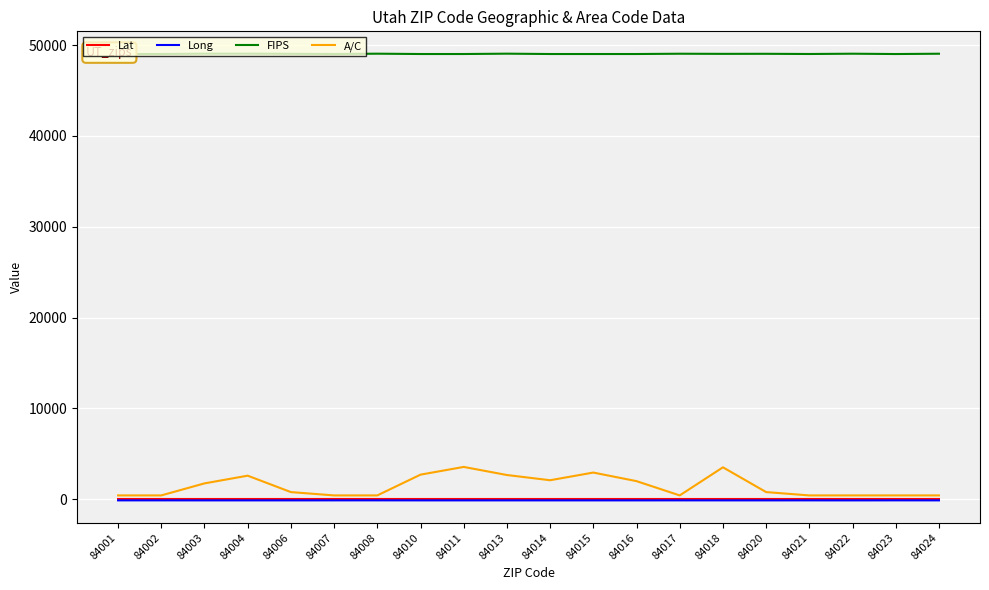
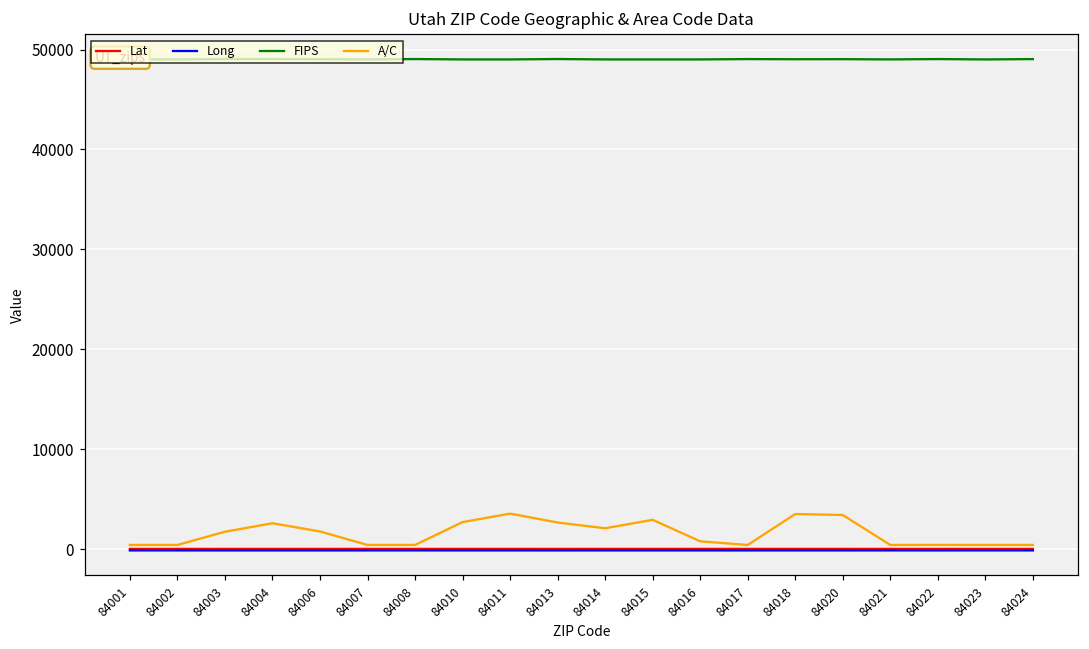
  {
    "FIPS": {
      "84008": 49000,
      "84010": 49000,
      "84011": 49000,
      "84013": 49000,
      "84014": 49000,
      "84015": 49000,
      "84016": 49000,
      "84017": 49000,
      "84018": 49000,
      "84020": 49000,
      "84021": 49000,
      "84022": 49000,
      "84023": 49000,
      "84024": 49000
    },
    "A/C": {
      "84001": 0,
      "84002": 0,
      "84003": 2000,
      "84004": 3000,
-     "84006": 1000,
+     "84006": 2000,
      "84007": 0,
      "84008": 0,
      "84010": 3000,
      "84011": 4000,
      "84013": 3000,
      "84014": 2000,
      "84015": 3000,
-     "84016": 2000,
+     "84016": 1000,
      "84017": 0,
      "84018": 4000,
-     "84020": 1000,
+     "84020": 3000,
      "84021": 0,
      "84022": 0,
      "84023": 0,
      "84024": 0
    }
  }
